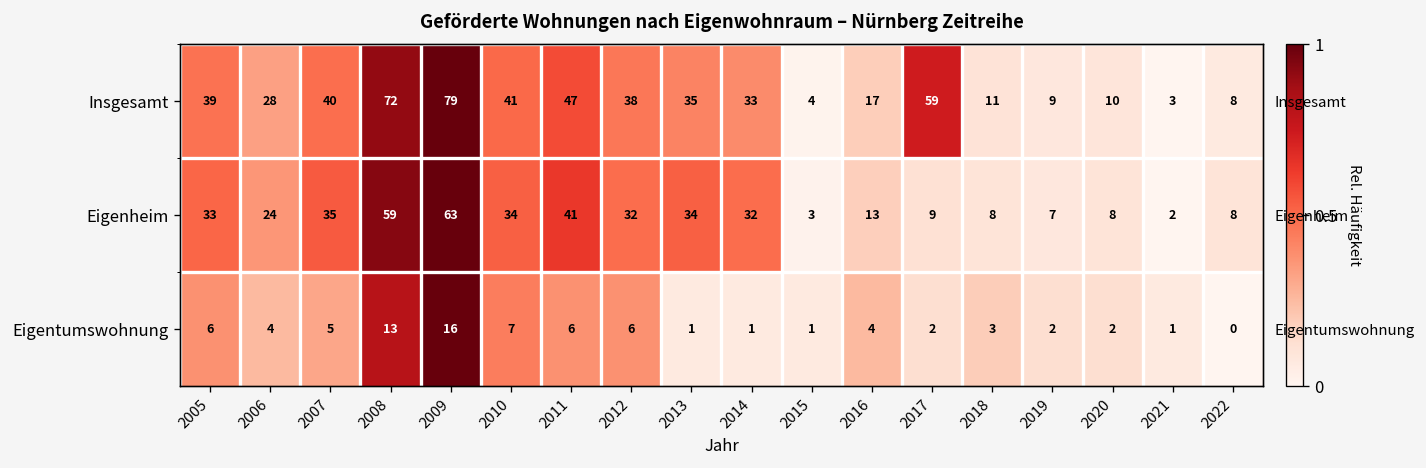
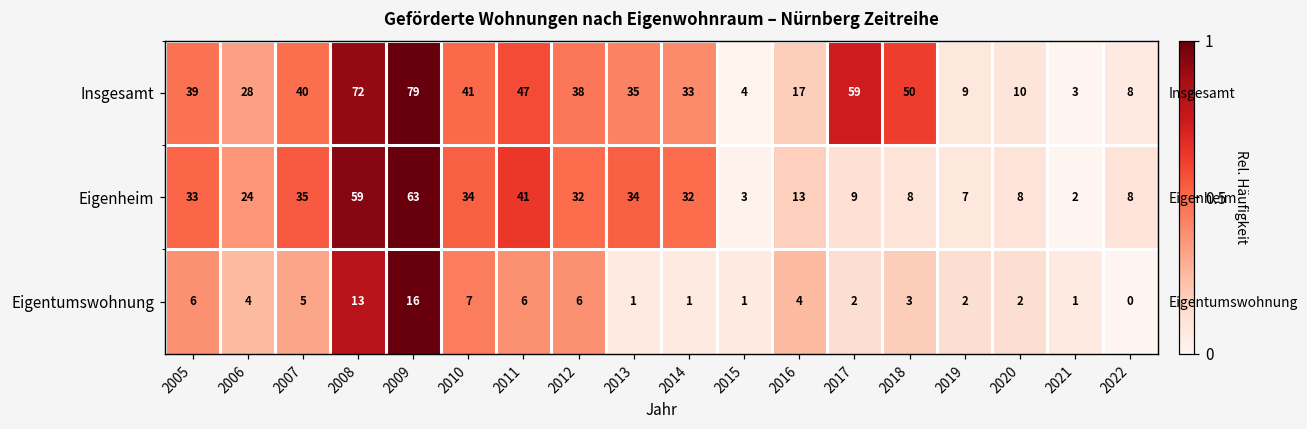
  {
    "Insgesamt": {
      "2005": 39,
      "2006": 28,
      "2007": 40,
      "2008": 72,
      "2009": 79,
      "2010": 41,
      "2011": 47,
      "2012": 38,
      "2013": 35,
      "2014": 33,
      "2015": 4,
      "2016": 17,
      "2017": 59,
-     "2018": 11,
+     "2018": 50,
      "2019": 9,
      "2020": 10,
      "2021": 3,
      "2022": 8
    },
    "Eigenheim": {
      "2005": 33,
      "2006": 24,
      "2007": 35,
      "2008": 59,
      "2009": 63,
      "2010": 34,
      "2011": 41,
      "2012": 32,
      "2013": 34,
      "2014": 32,
      "2015": 3,
      "2016": 13,
      "2017": 9,
      "2018": 8,
      "2019": 7,
      "2020": 8,
      "2021": 2,
      "2022": 8
    },
    "Eigentumswohnung": {
      "2005": 6,
      "2006": 4,
      "2007": 5,
      "2008": 13,
      "2009": 16,
      "2010": 7,
      "2011": 6,
      "2012": 6,
      "2013": 1,
      "2014": 1,
      "2015": 1,
      "2016": 4,
      "2017": 2,
      "2018": 3,
      "2019": 2,
      "2020": 2,
      "2021": 1,
      "2022": 0
    }
  }
